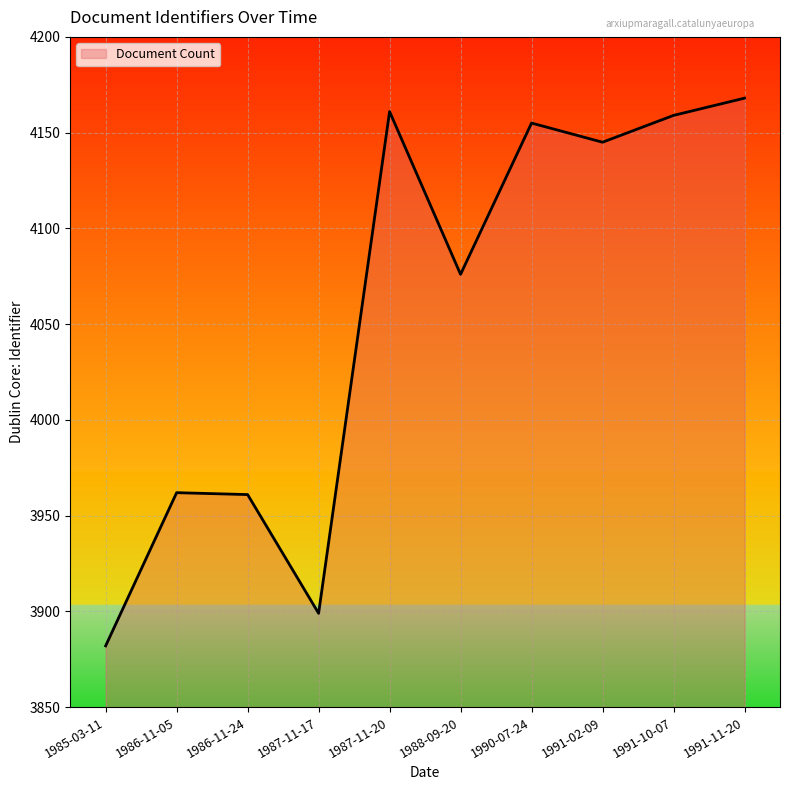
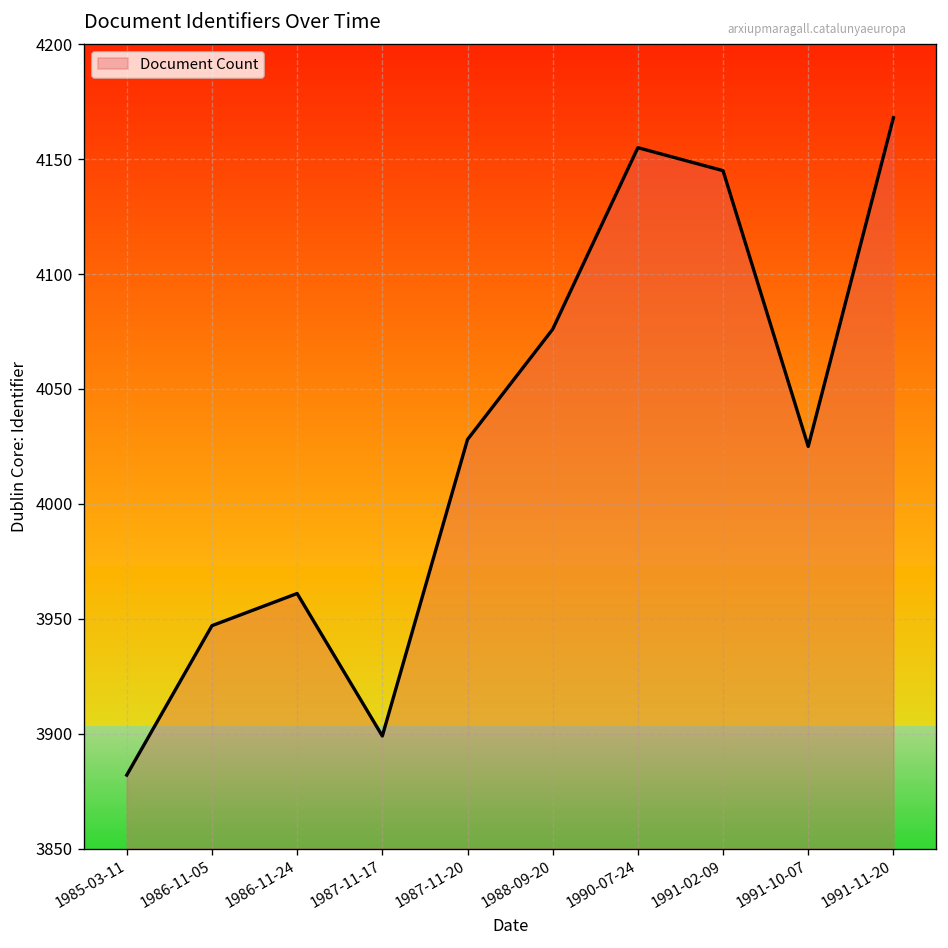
  {
    "1985-03-11": 3882,
-   "1986-11-05": 3962,
+   "1986-11-05": 3947,
    "1986-11-24": 3961,
    "1987-11-17": 3899,
-   "1987-11-20": 4161,
+   "1987-11-20": 4028,
    "1988-09-20": 4076,
    "1990-07-24": 4155,
    "1991-02-09": 4145,
-   "1991-10-07": 4159,
+   "1991-10-07": 4025,
    "1991-11-20": 4168
  }
